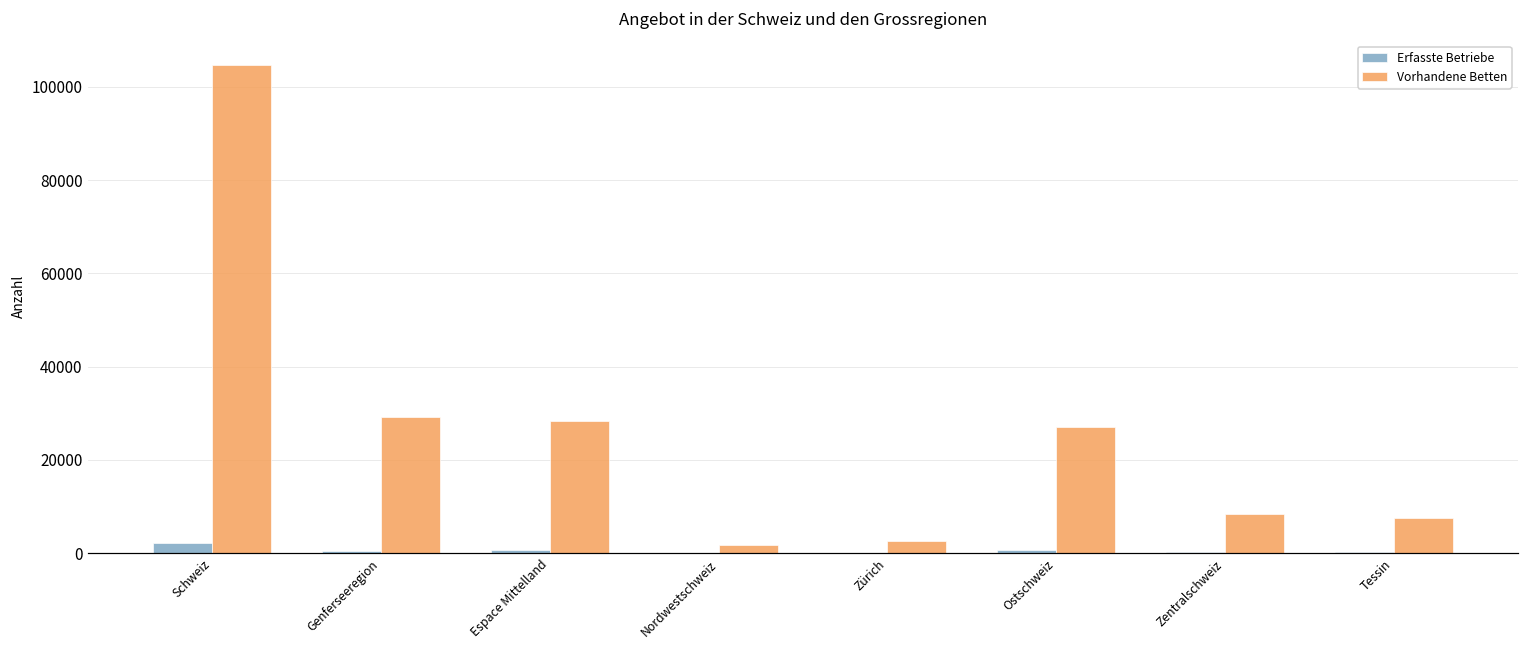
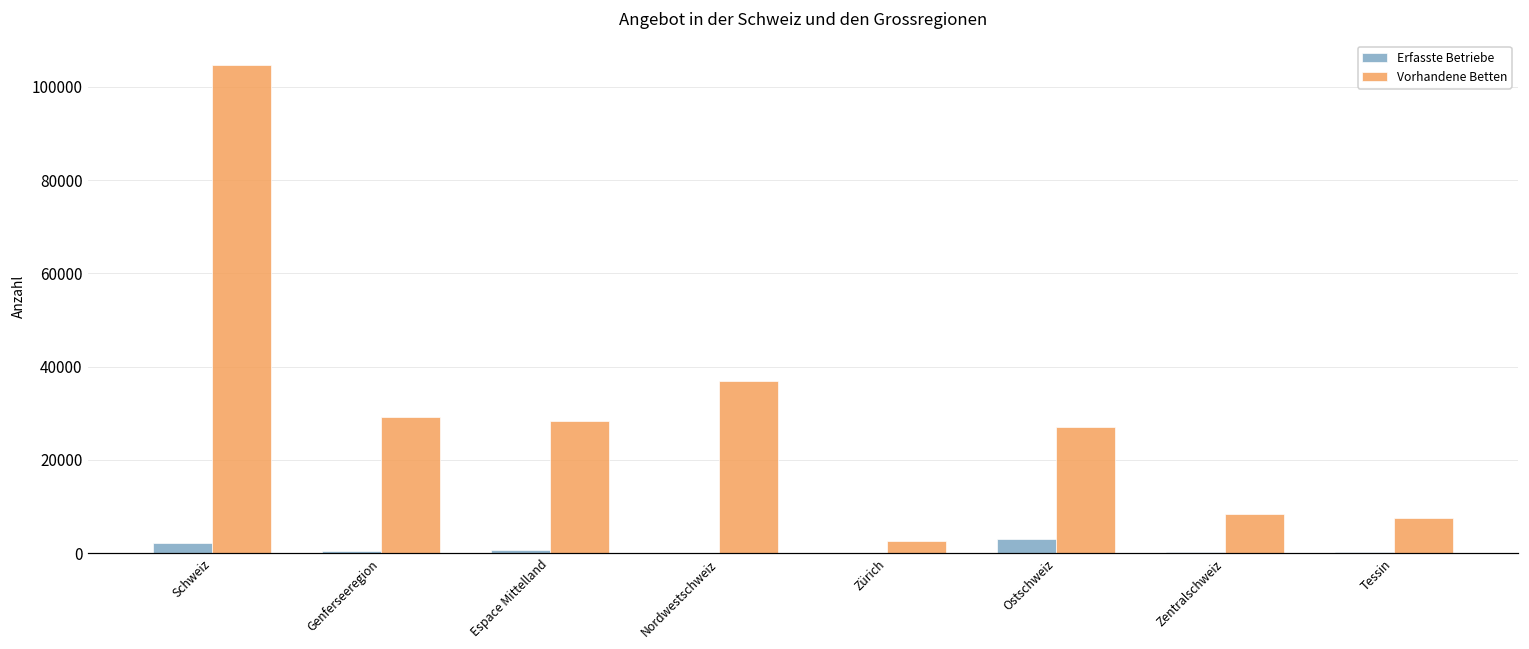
  {
    "Erfasste Betriebe": {
      "Schweiz": 2000,
-     "Ostschweiz": 1000
+     "Ostschweiz": 3000
    },
    "Vorhandene Betten": {
      "Schweiz": 105000,
      "Genferseeregion": 29000,
      "Espace Mittelland": 28000,
-     "Nordwestschweiz": 2000,
+     "Nordwestschweiz": 37000,
      "Zürich": 3000,
      "Ostschweiz": 27000,
      "Zentralschweiz": 8000,
      "Tessin": 8000
    }
  }
